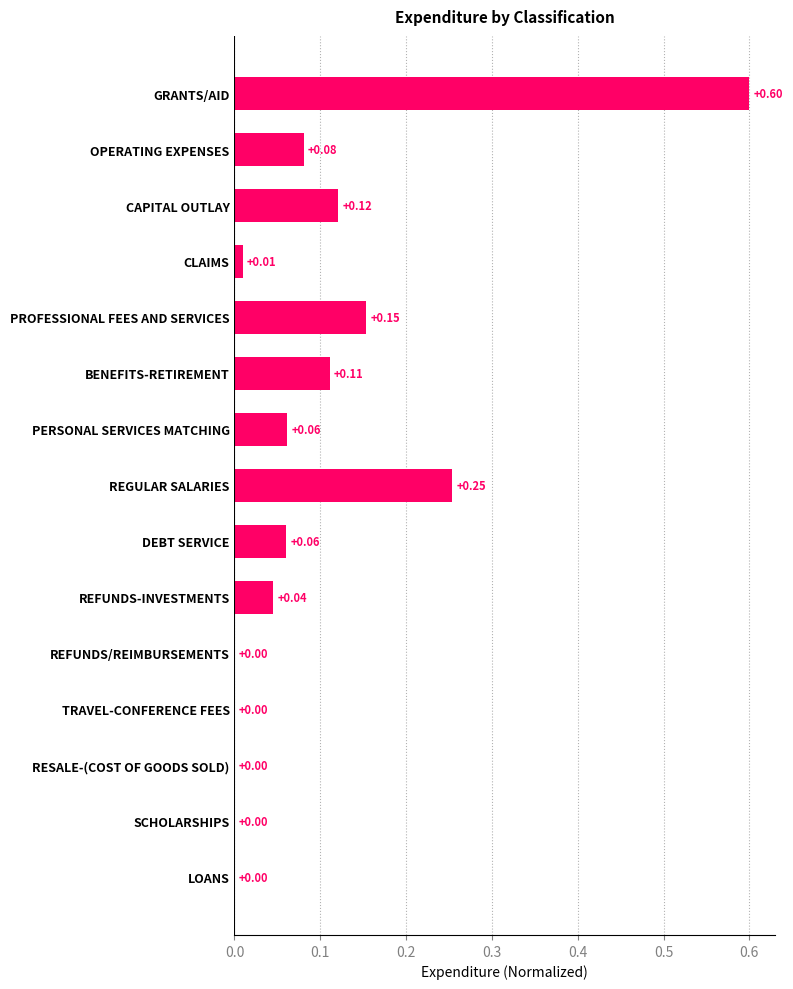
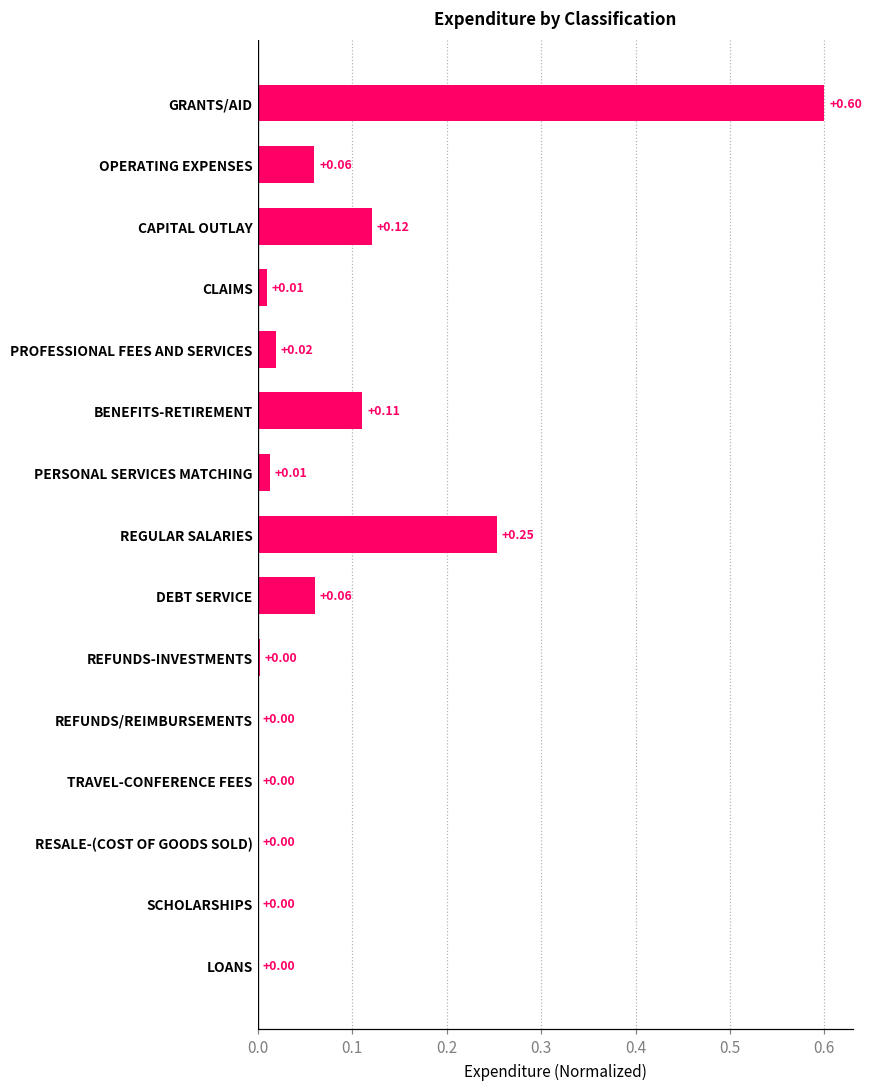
  {
    "GRANTS/AID": "+0.60",
-   "OPERATING EXPENSES": "+0.08",
+   "OPERATING EXPENSES": "+0.06",
    "CAPITAL OUTLAY": "+0.12",
    "CLAIMS": "+0.01",
-   "PROFESSIONAL FEES AND SERVICES": "+0.15",
+   "PROFESSIONAL FEES AND SERVICES": "+0.02",
    "BENEFITS-RETIREMENT": "+0.11",
-   "PERSONAL SERVICES MATCHING": "+0.06",
+   "PERSONAL SERVICES MATCHING": "+0.01",
    "REGULAR SALARIES": "+0.25",
    "DEBT SERVICE": "+0.06",
-   "REFUNDS-INVESTMENTS": "+0.04",
+   "REFUNDS-INVESTMENTS": "+0.00",
    "REFUNDS/REIMBURSEMENTS": "+0.00",
    "TRAVEL-CONFERENCE FEES": "+0.00",
    "RESALE-(COST OF GOODS SOLD)": "+0.00",
    "SCHOLARSHIPS": "+0.00",
    "LOANS": "+0.00"
  }
